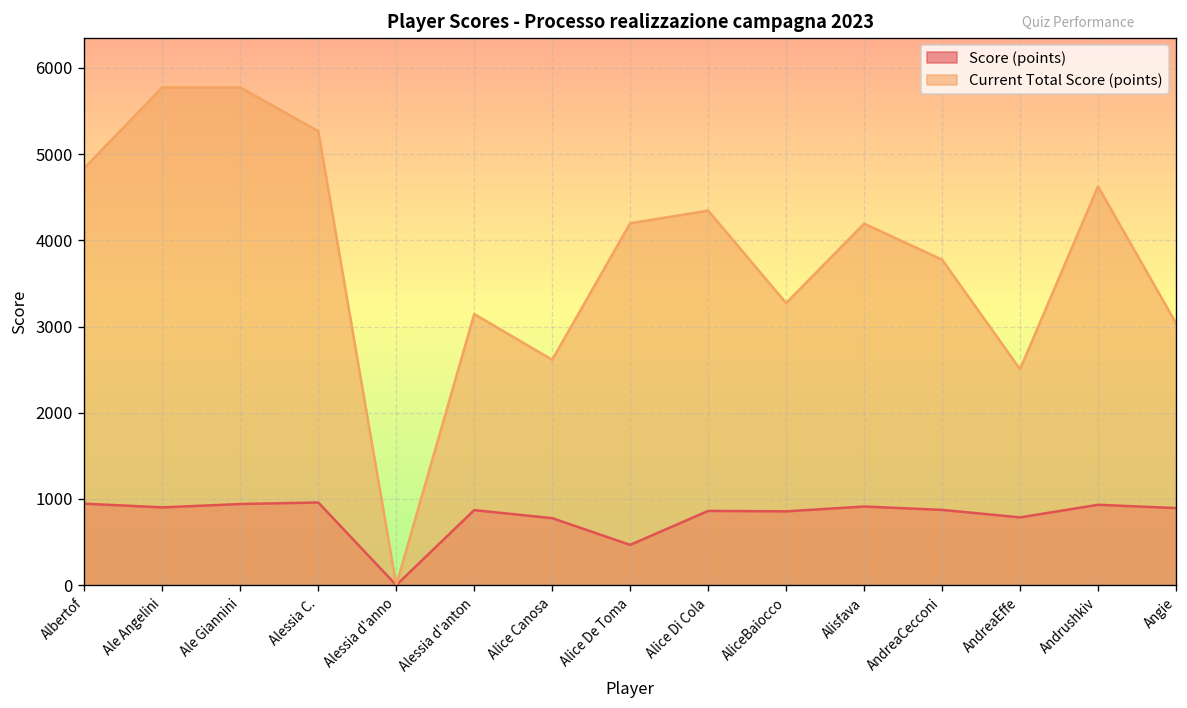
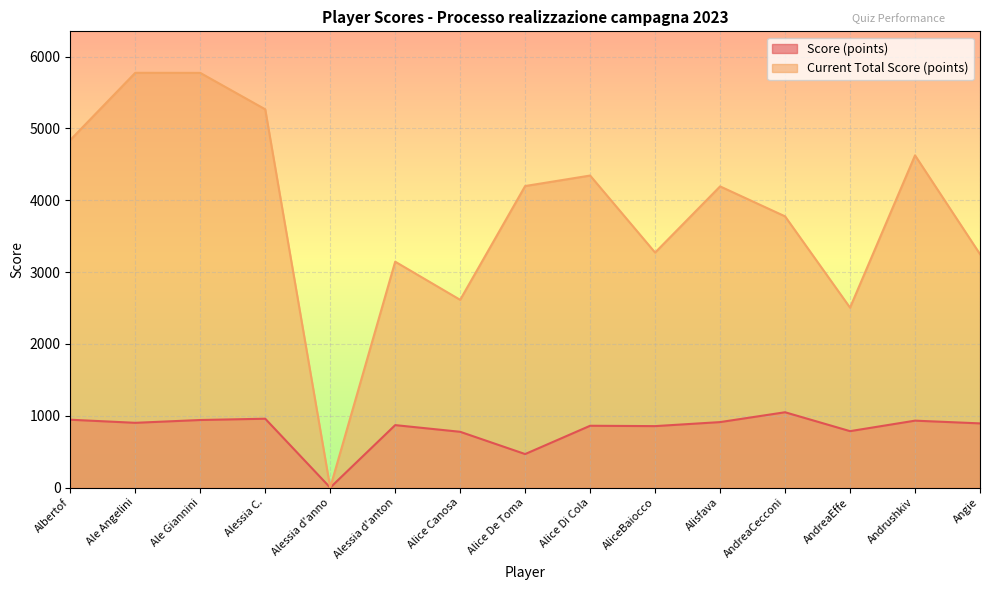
  {
    "Score (points)": {
      "Albertof": 900,
      "Ale Angelini": 900,
      "Ale Giannini": 900,
      "Alessia C.": 1000,
      "Alessia d'anton": 900,
      "Alice Canosa": 800,
      "Alice De Toma": 500,
      "Alice Di Cola": 900,
      "AliceBaiocco": 900,
      "Alisfava": 900,
-     "AndreaCecconi": 900,
+     "AndreaCecconi": 1000,
      "AndreaEffe": 800,
      "Andrushkiv": 900,
      "Angie": 900
    },
    "Current Total Score (points)": {
      "Albertof": 4800,
      "Ale Angelini": 5800,
      "Ale Giannini": 5800,
      "Alessia C.": 5300,
      "Alessia d'anton": 3100,
      "Alice Canosa": 2600,
      "Alice De Toma": 4200,
      "Alice Di Cola": 4300,
      "AliceBaiocco": 3300,
      "Alisfava": 4200,
      "AndreaCecconi": 3800,
      "AndreaEffe": 2500,
      "Andrushkiv": 4600,
-     "Angie": 3000
+     "Angie": 3300
    }
  }
